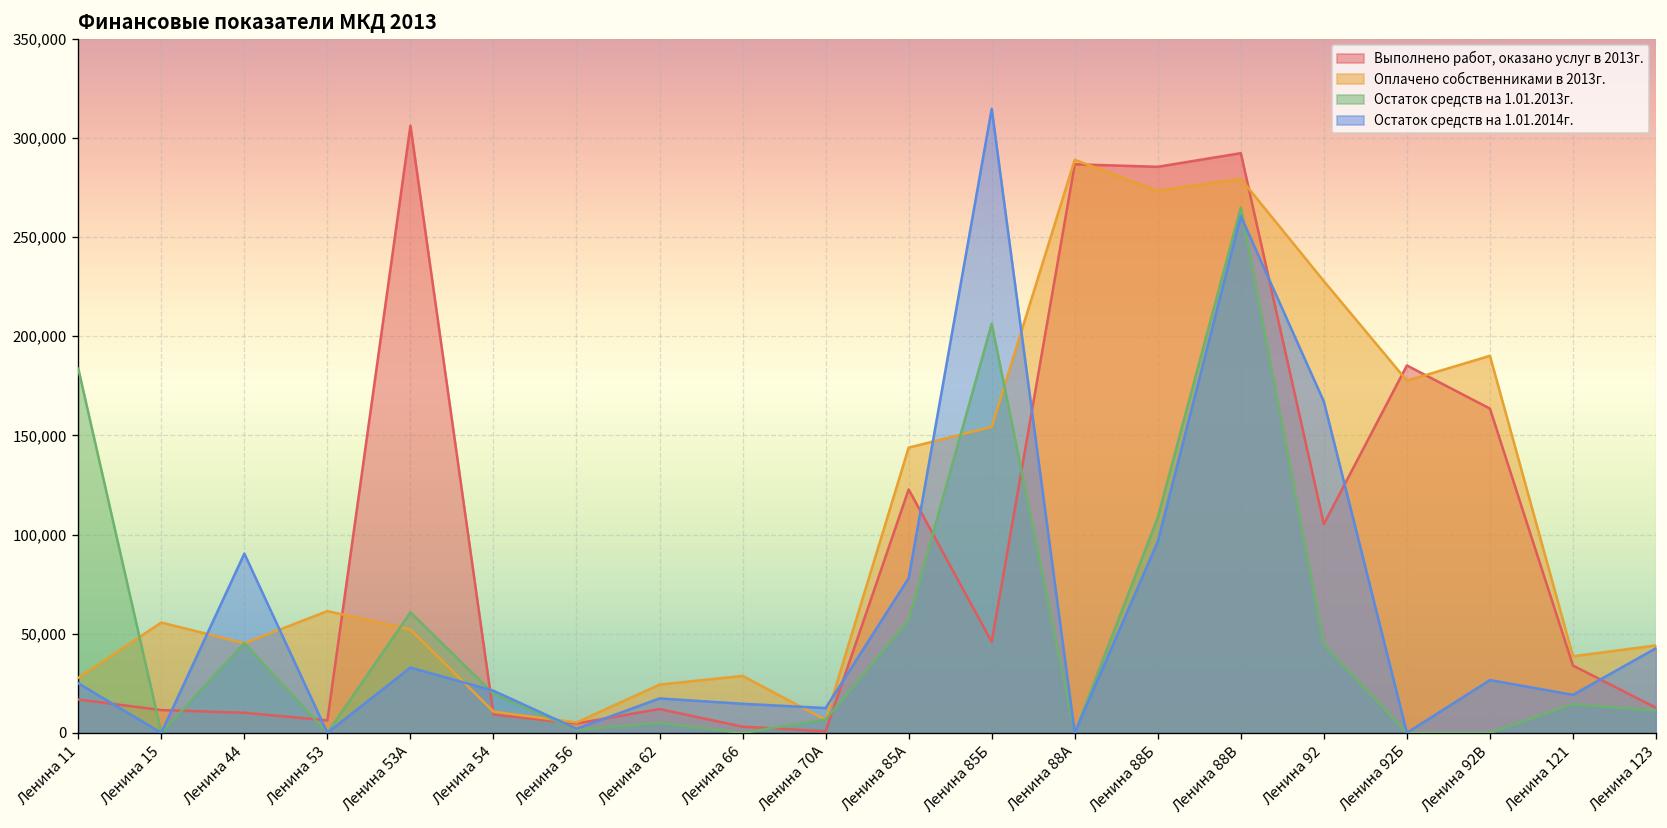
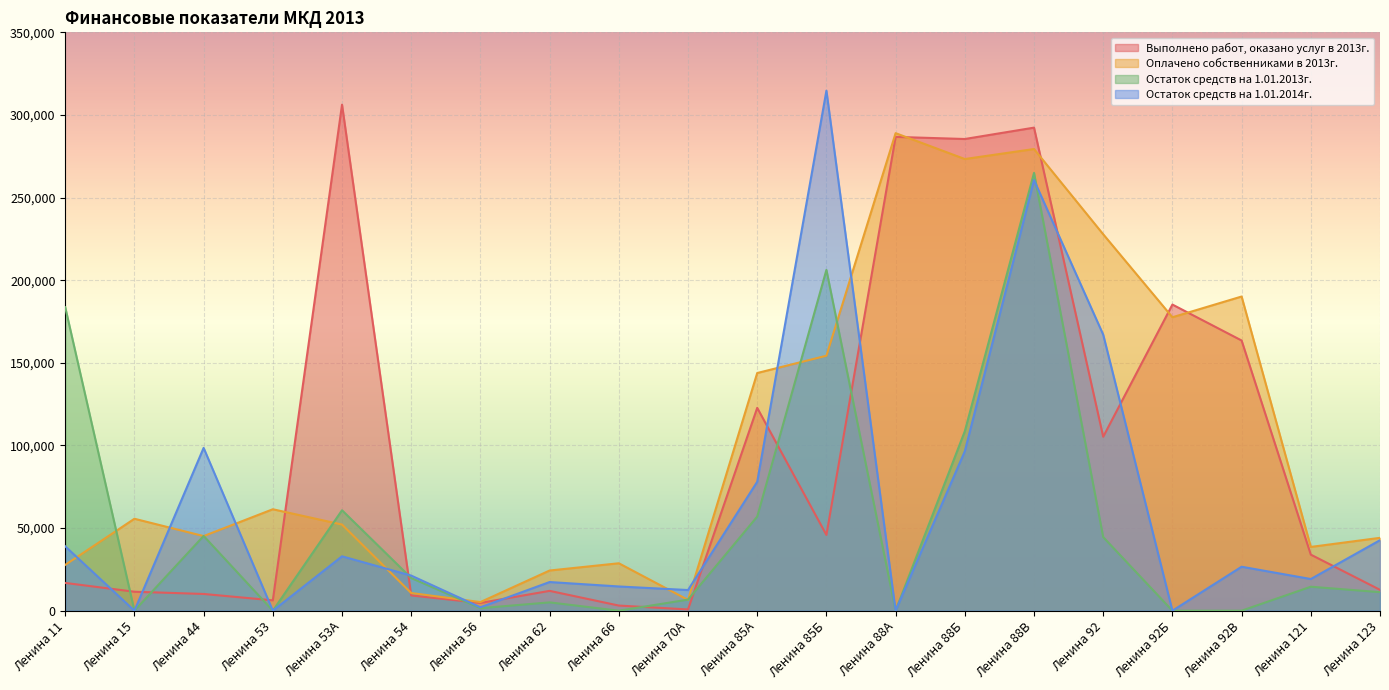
  {
    "Выполнено работ, оказано услуг в 2013г.": {
      "Ленина 11": "17,000",
      "Ленина 15": "11,000",
      "Ленина 44": "10,000",
      "Ленина 53": "6,000",
      "Ленина 53А": "306,000",
      "Ленина 62": "12,000",
      "Ленина 66": "3,000",
      "Ленина 70А": "1,000",
      "Ленина 85А": "123,000",
      "Ленина 85Б": "46,000",
      "Ленина 88А": "287,000",
      "Ленина 88Б": "285,000",
      "Ленина 88В": "292,000",
      "Ленина 92": "105,000",
      "Ленина 92Б": "185,000",
      "Ленина 92В": "164,000",
      "Ленина 121": "34,000"
    },
    "Оплачено собственниками в 2013г.": {
      "Ленина 11": "28,000",
      "Ленина 15": "56,000",
      "Ленина 53": "61,000",
      "Ленина 53А": "52,000",
      "Ленина 62": "24,000",
      "Ленина 66": "29,000",
      "Ленина 85А": "144,000",
      "Ленина 85Б": "154,000",
      "Ленина 88А": "289,000",
      "Ленина 88Б": "273,000",
      "Ленина 88В": "279,000",
      "Ленина 92": "228,000",
      "Ленина 92Б": "178,000",
      "Ленина 92В": "190,000",
      "Ленина 121": "39,000"
    },
    "Остаток средств на 1.01.2013г.": {
      "Ленина 11": "184,000",
      "Ленина 53А": "61,000",
      "Ленина 62": "5,000",
      "Ленина 66": "0",
      "Ленина 85А": "57,000",
      "Ленина 85Б": "206,000",
      "Ленина 88Б": "109,000",
      "Ленина 88В": "265,000",
      "Ленина 92": "45,000",
      "Ленина 92В": "0",
      "Ленина 121": "15,000"
    },
    "Остаток средств на 1.01.2014г.": {
-     "Ленина 11": "25,000",
-     "Ленина 44": "90,000",
+     "Ленина 11": "39,000",
+     "Ленина 44": "99,000",
      "Ленина 53А": "33,000",
      "Ленина 62": "17,000",
      "Ленина 66": "15,000",
      "Ленина 70А": "13,000",
      "Ленина 85А": "78,000",
      "Ленина 85Б": "315,000",
      "Ленина 88Б": "96,000",
      "Ленина 88В": "261,000",
      "Ленина 92": "167,000",
      "Ленина 92В": "27,000",
      "Ленина 121": "19,000"
    }
  }
